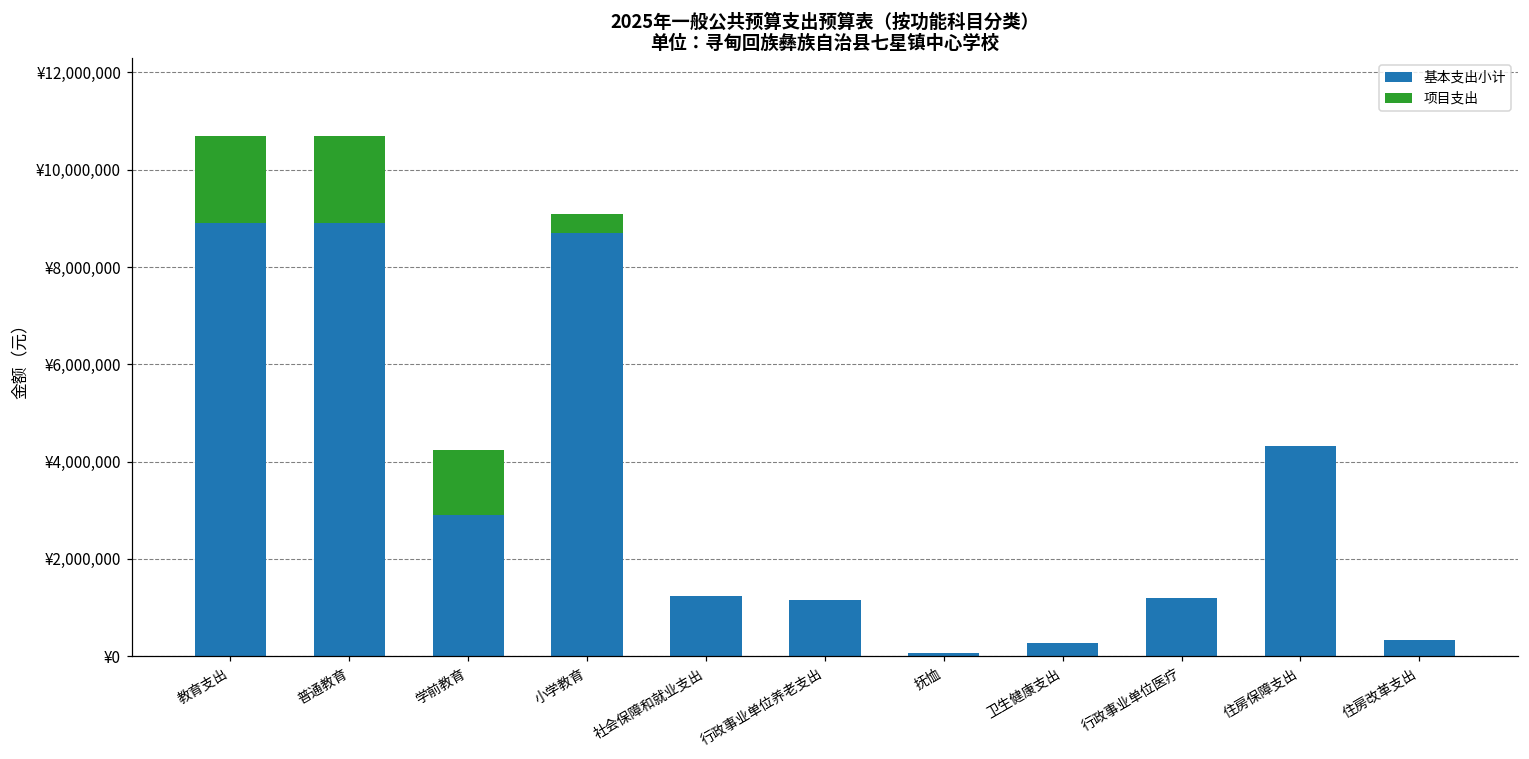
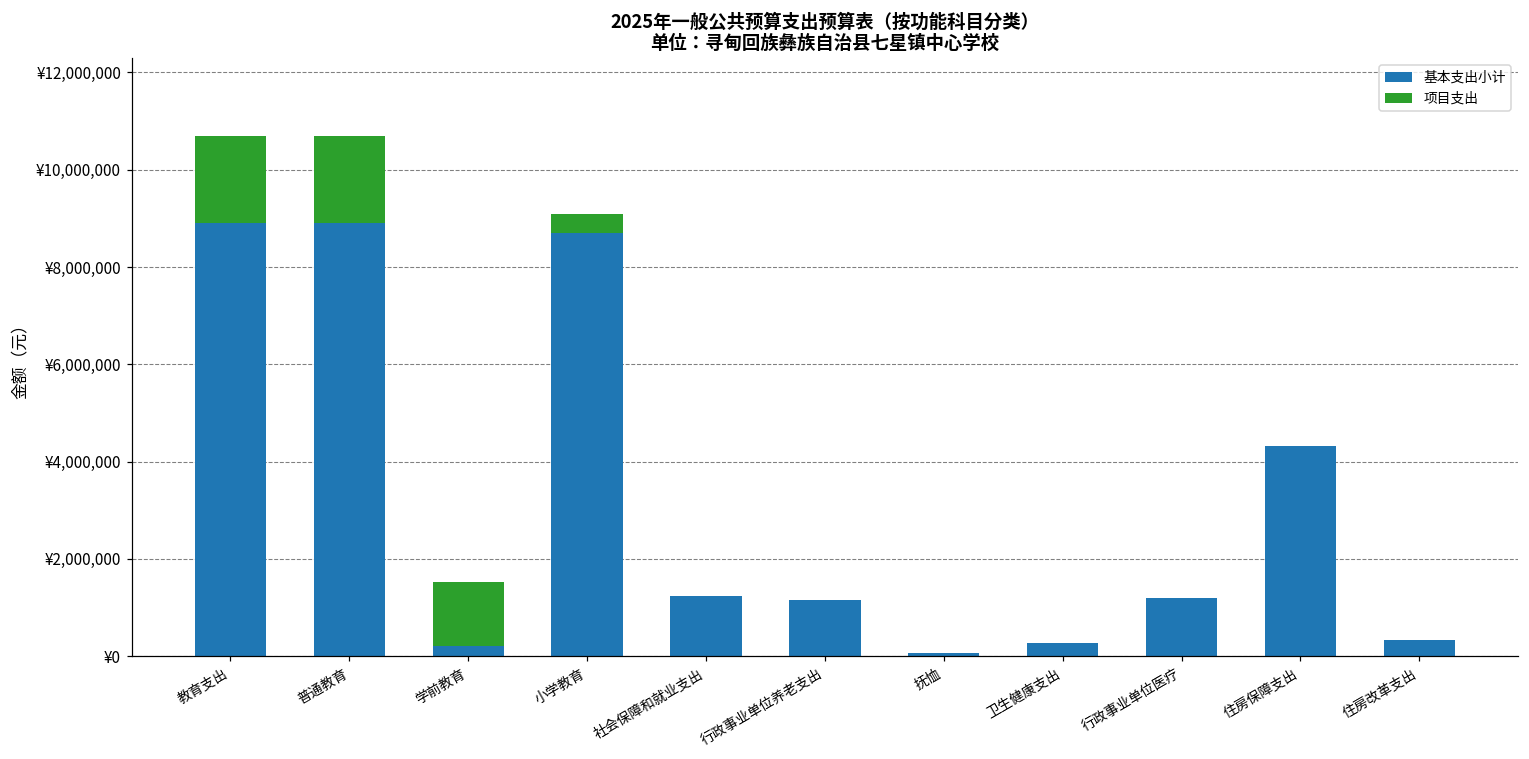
  {
    "基本支出小计": {
      "教育支出": "¥8,900,000",
      "普通教育": "¥8,900,000",
-     "学前教育": "¥2,900,000",
+     "学前教育": "¥200,000",
      "小学教育": "¥8,700,000",
      "社会保障和就业支出": "¥1,200,000",
      "行政事业单位养老支出": "¥1,200,000",
      "抚恤": "¥100,000",
      "卫生健康支出": "¥300,000",
      "行政事业单位医疗": "¥1,200,000",
      "住房保障支出": "¥4,300,000",
      "住房改革支出": "¥300,000"
    }
  }
